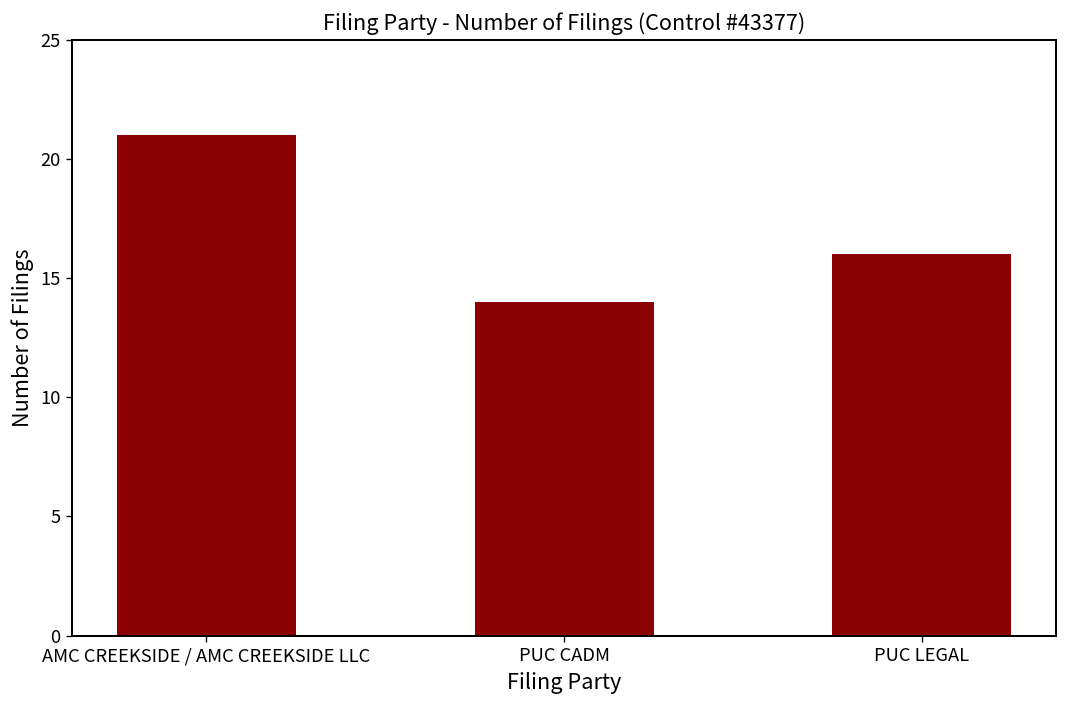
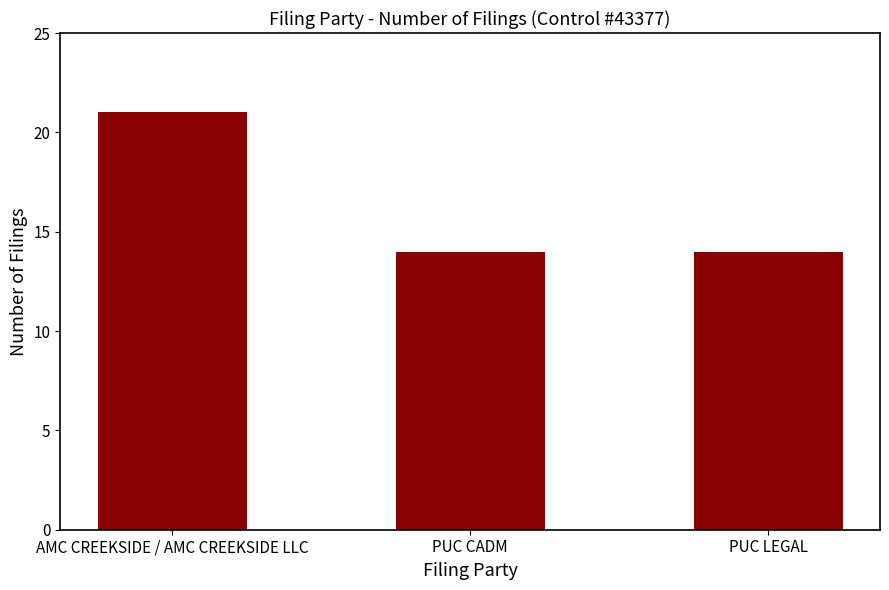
  {
    "AMC CREEKSIDE / AMC CREEKSIDE LLC": 21,
    "PUC CADM": 14,
-   "PUC LEGAL": 16
+   "PUC LEGAL": 14
  }
